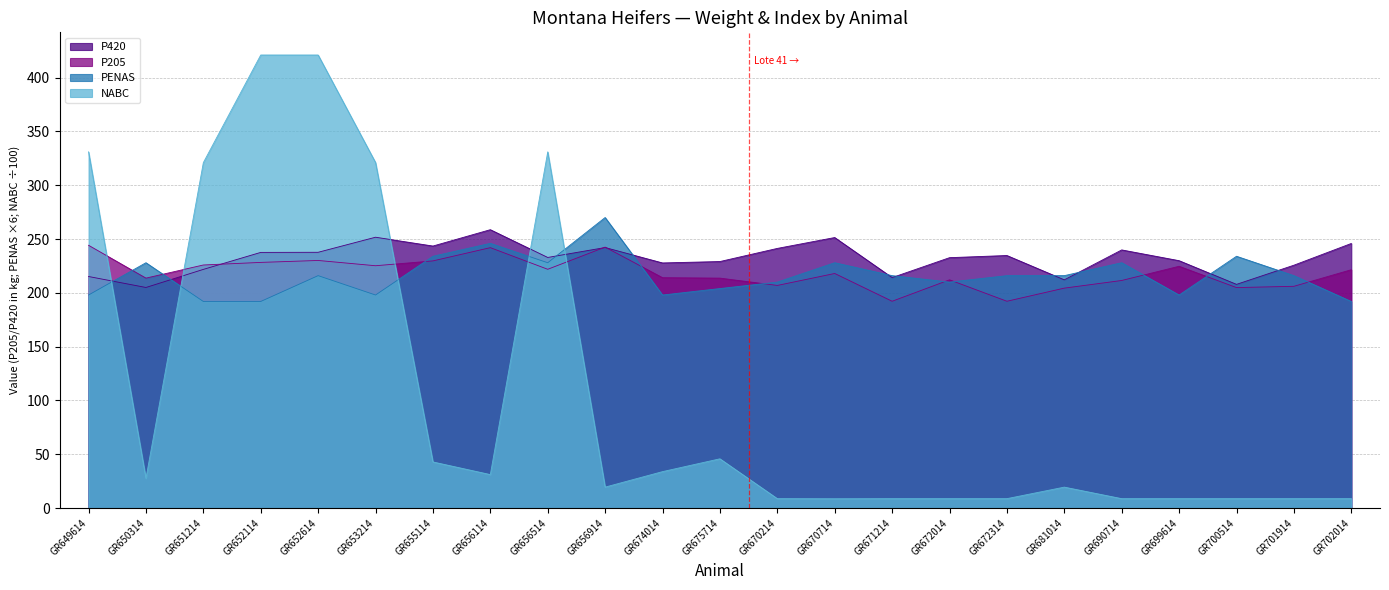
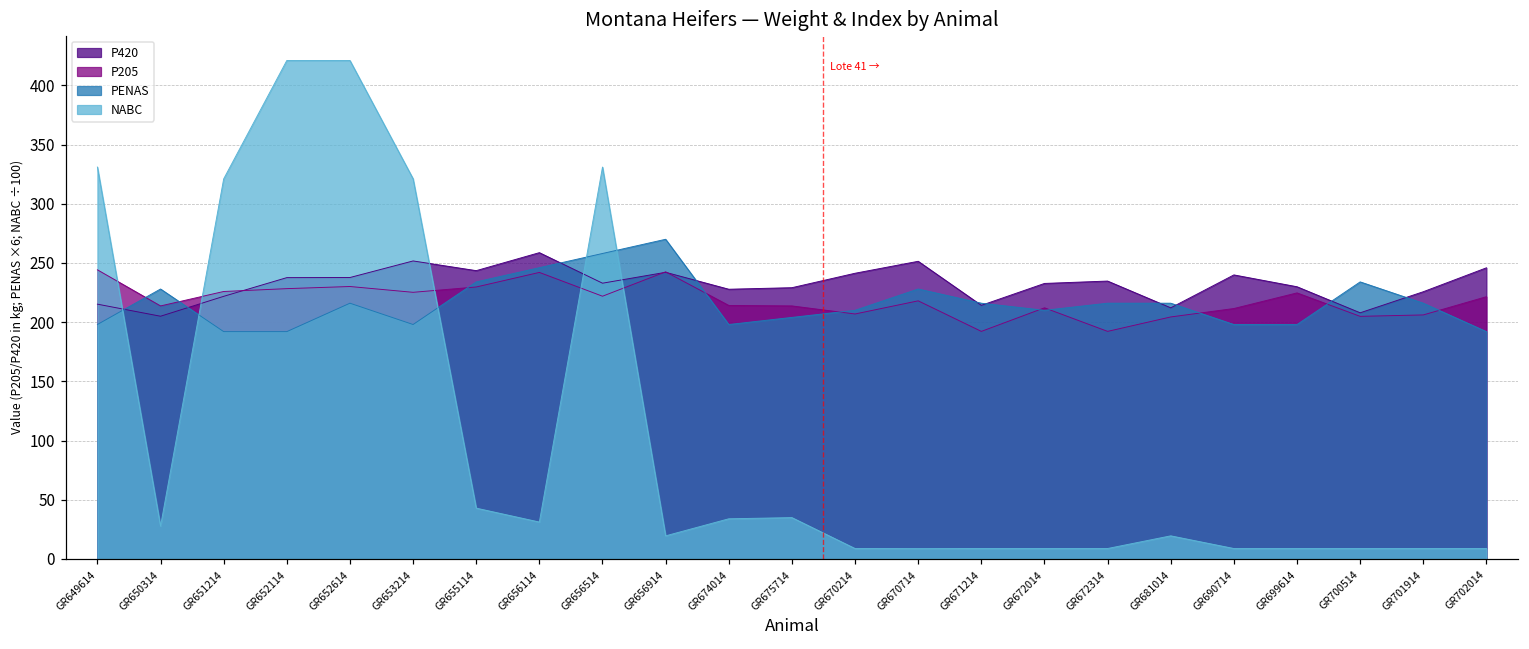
  {
    "PENAS": {
      "GR649614": 198,
      "GR650314": 228,
      "GR651214": 192,
      "GR652114": 192,
      "GR652614": 216,
      "GR653214": 198,
      "GR655114": 234,
      "GR656114": 246,
-     "GR656514": 228,
+     "GR656514": 258,
      "GR656914": 270,
      "GR674014": 198,
      "GR675714": 204,
      "GR670214": 210,
      "GR670714": 228,
      "GR672314": 216,
      "GR681014": 216,
-     "GR690714": 228,
+     "GR690714": 198,
      "GR699614": 198,
      "GR700514": 234,
      "GR701914": 216,
      "GR702014": 192
    },
    "NABC": {
      "GR649614": 331,
      "GR650314": 28,
      "GR651214": 321,
      "GR652114": 421,
      "GR652614": 421,
      "GR653214": 321,
      "GR655114": 43,
      "GR656114": 31,
      "GR656514": 331,
      "GR656914": 20,
      "GR674014": 34,
-     "GR675714": 46,
+     "GR675714": 35,
      "GR670214": 9,
      "GR670714": 9,
      "GR671214": 9,
      "GR672014": 9,
      "GR672314": 9,
      "GR681014": 20,
      "GR690714": 9,
      "GR699614": 9,
      "GR700514": 9,
      "GR701914": 9,
      "GR702014": 9
    }
  }
